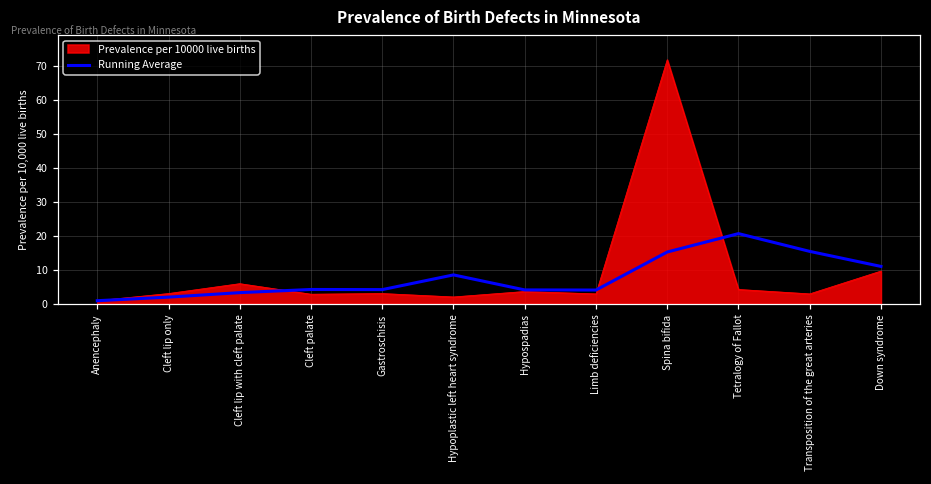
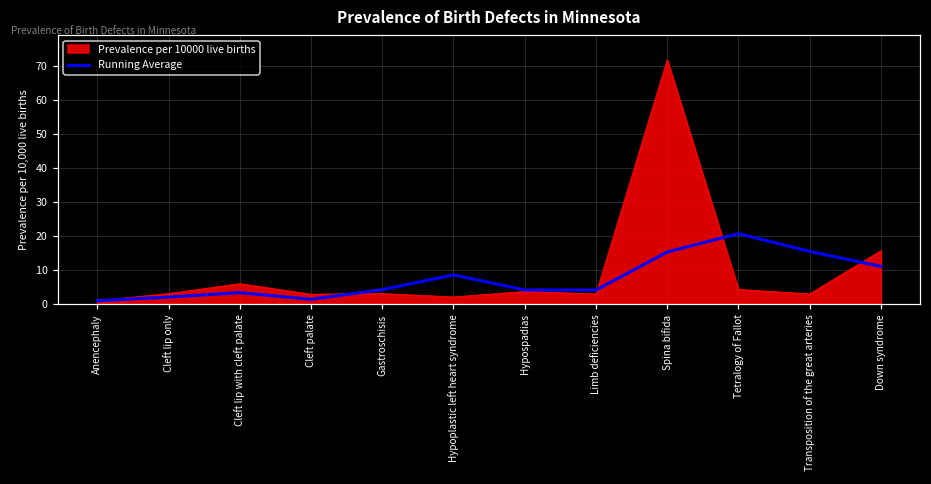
  {
    "Prevalence per 10000 live births": {
      "Cleft lip only": 3,
      "Cleft lip with cleft palate": 6,
      "Cleft palate": 3,
      "Gastroschisis": 3,
      "Hypoplastic left heart syndrome": 2,
      "Limb deficiencies": 3,
      "Spina bifida": 72,
      "Tetralogy of Fallot": 4,
      "Transposition of the great arteries": 3,
-     "Down syndrome": 10
+     "Down syndrome": 16
    },
    "Running Average": {
      "Cleft lip only": 2,
      "Cleft lip with cleft palate": 3,
-     "Cleft palate": 4,
+     "Cleft palate": 1,
      "Gastroschisis": 4,
      "Hypoplastic left heart syndrome": 8,
      "Limb deficiencies": 4,
      "Spina bifida": 15,
      "Tetralogy of Fallot": 21,
      "Transposition of the great arteries": 15,
      "Down syndrome": 11
    }
  }
